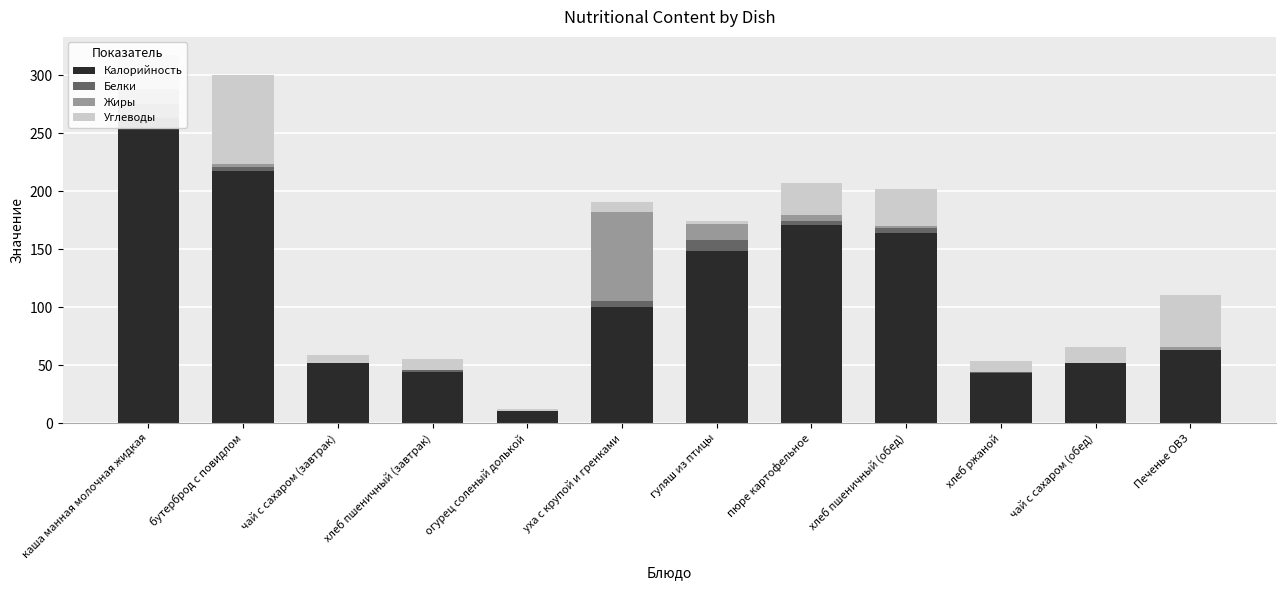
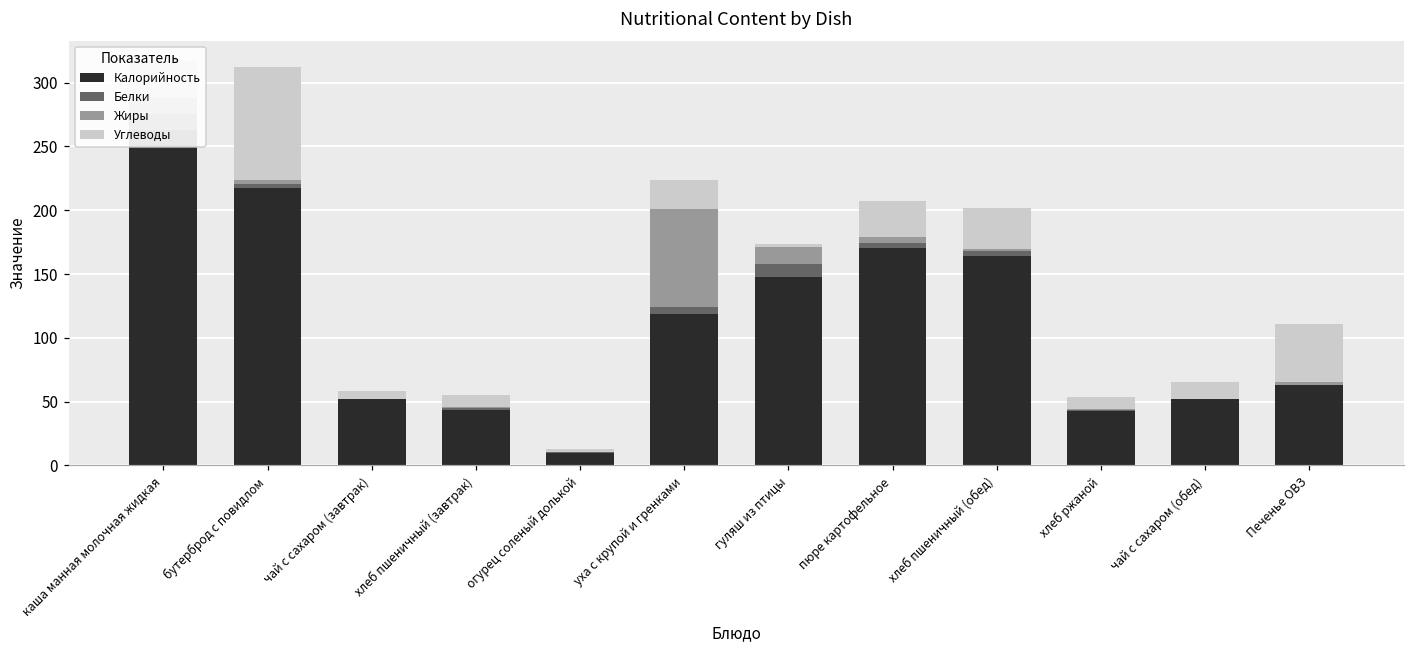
  {
    "Калорийность": {
      "бутерброд с повидлом": 217,
      "чай с сахаром (завтрак)": 52,
      "хлеб пшеничный (завтрак)": 44,
      "огурец соленый долькой": 10,
-     "уха с крупой и гренками": 100,
+     "уха с крупой и гренками": 119,
      "гуляш из птицы": 148,
      "пюре картофельное": 171,
      "хлеб пшеничный (обед)": 164,
      "хлеб ржаной": 43,
      "чай с сахаром (обед)": 52,
      "Печенье ОВЗ": 63
    },
    "Белки": {
      "бутерброд с повидлом": 3,
      "чай с сахаром (завтрак)": 0,
      "уха с крупой и гренками": 5,
      "гуляш из птицы": 10,
      "пюре картофельное": 3,
      "хлеб пшеничный (обед)": 5,
      "чай с сахаром (обед)": 0
    },
    "Жиры": {
      "бутерброд с повидлом": 3,
      "чай с сахаром (завтрак)": 0,
      "огурец соленый долькой": 0,
      "уха с крупой и гренками": 77,
      "гуляш из птицы": 14,
      "пюре картофельное": 5,
      "чай с сахаром (обед)": 0,
      "Печенье ОВЗ": 2
    },
    "Углеводы": {
-     "бутерброд с повидлом": 76,
+     "бутерброд с повидлом": 89,
      "чай с сахаром (завтрак)": 7,
      "хлеб пшеничный (завтрак)": 10,
-     "уха с крупой и гренками": 9,
+     "уха с крупой и гренками": 22,
      "гуляш из птицы": 3,
      "пюре картофельное": 28,
      "хлеб пшеничный (обед)": 32,
      "хлеб ржаной": 10,
      "чай с сахаром (обед)": 14,
      "Печенье ОВЗ": 45
    }
  }
